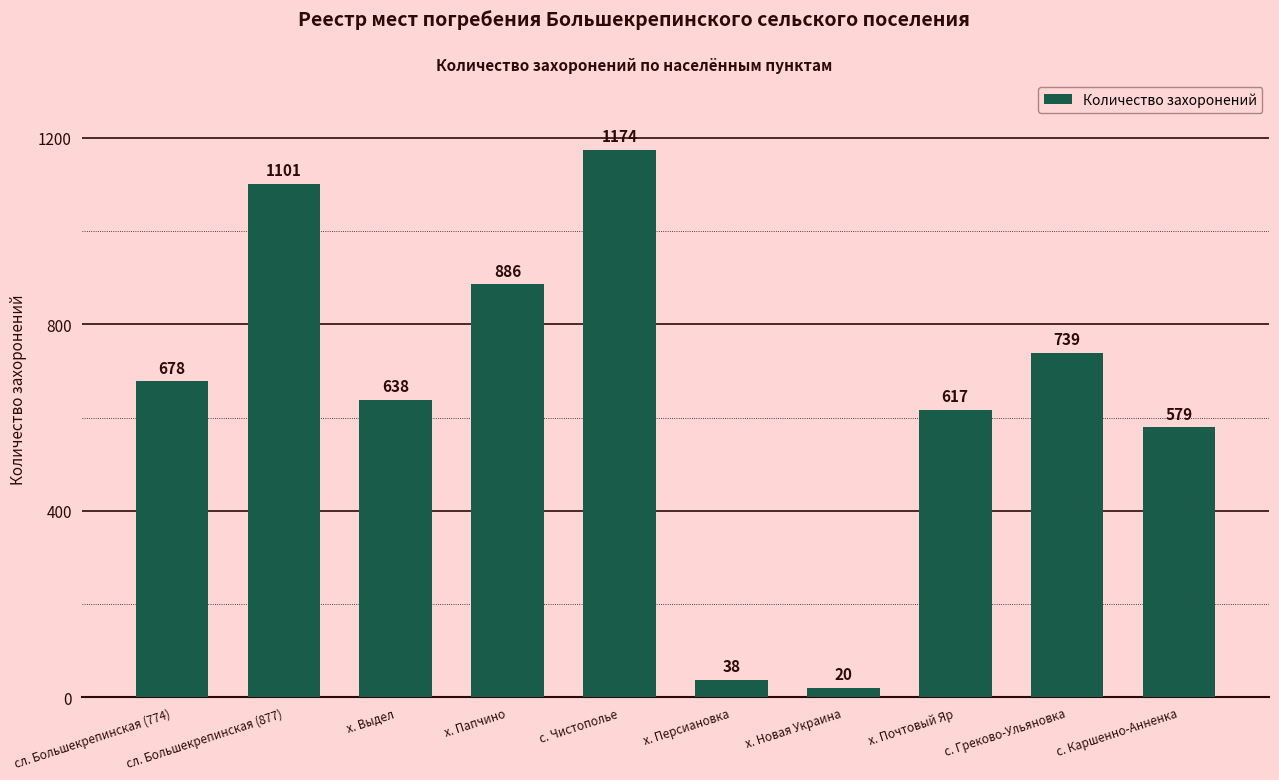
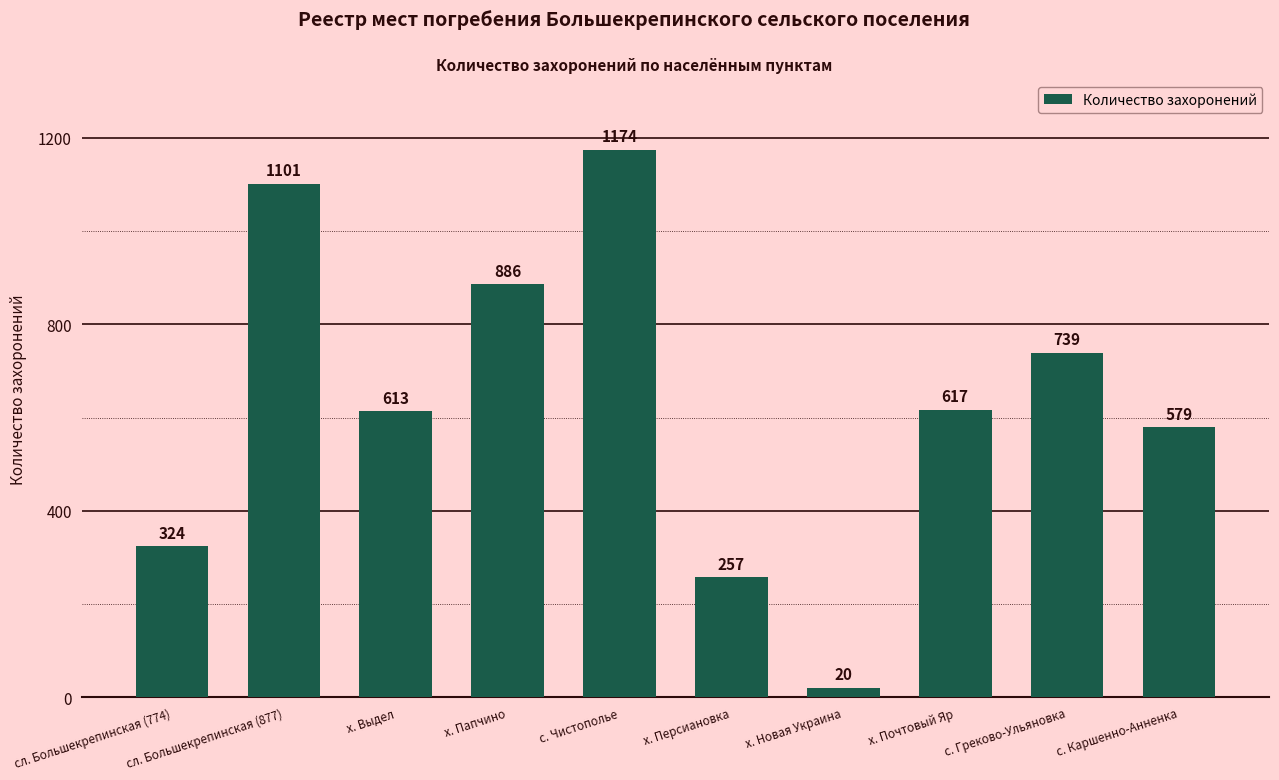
  {
-   "сл. Большекрепинская (774)": 678,
+   "сл. Большекрепинская (774)": 324,
    "сл. Большекрепинская (877)": 1101,
-   "х. Выдел": 638,
+   "х. Выдел": 613,
    "х. Папчино": 886,
    "с. Чистополье": 1174,
-   "х. Персиановка": 38,
+   "х. Персиановка": 257,
    "х. Новая Украина": 20,
    "х. Почтовый Яр": 617,
    "с. Греково-Ульяновка": 739,
    "с. Каршенно-Анненка": 579
  }
